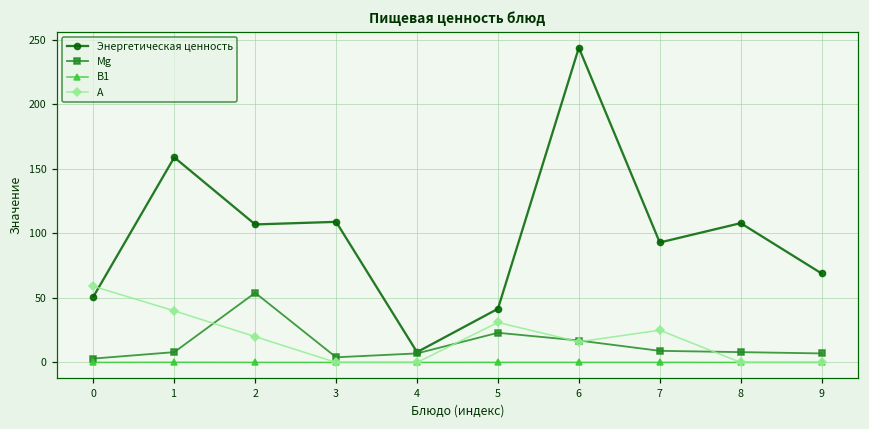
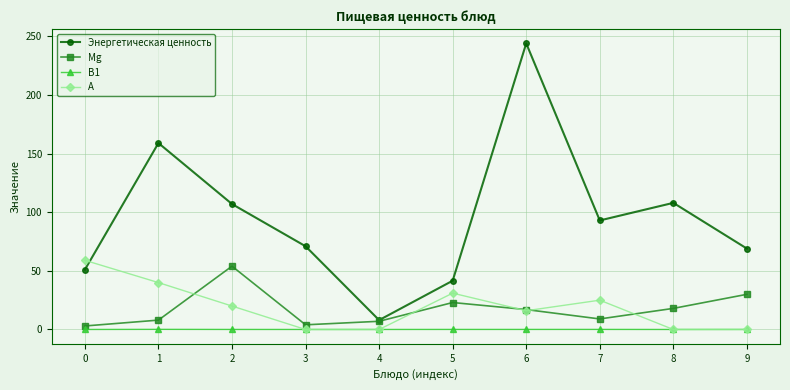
  {
    "Энергетическая ценность": {
      "0": 51,
      "1": 159,
      "2": 107,
-     "3": 109,
+     "3": 71,
      "5": 42,
      "6": 244,
      "7": 93,
      "8": 108,
      "9": 69
    },
    "Mg": {
      "0": 3,
      "1": 8,
      "2": 54,
      "3": 4,
      "5": 23,
      "7": 9,
-     "8": 8,
-     "9": 7
+     "8": 18,
+     "9": 30
    },
    "В1": {
      "0": 0,
      "1": 0,
      "2": 0,
      "5": 0,
      "6": 0,
      "7": 0
    },
    "А": {
      "0": 59,
      "1": 40,
      "2": 20,
      "5": 31,
      "7": 25
    }
  }
